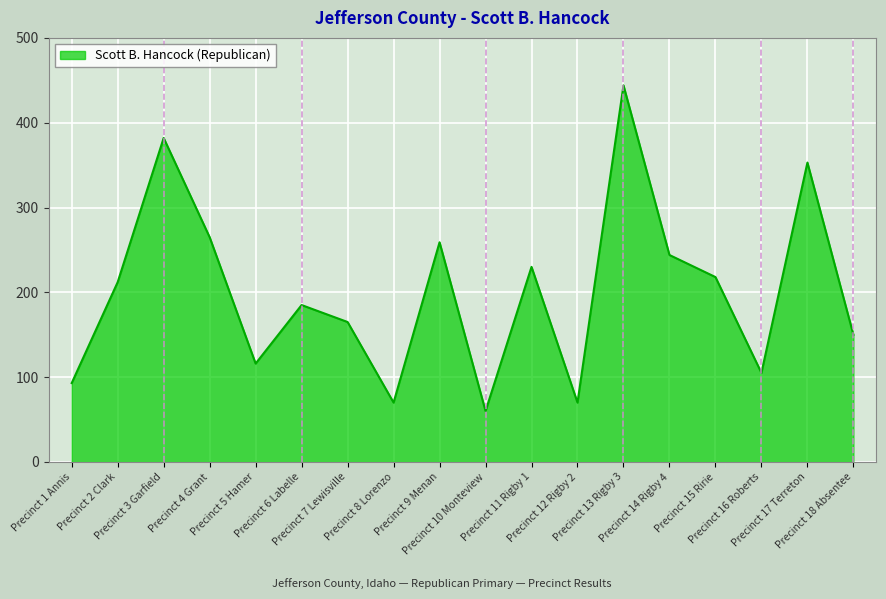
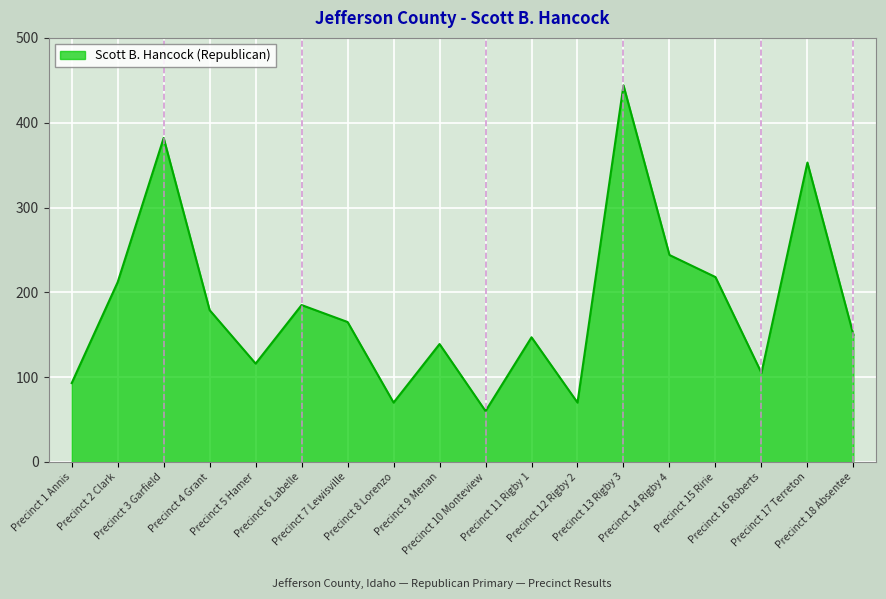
  {
    "Precinct 1 Annis": 90,
    "Precinct 2 Clark": 210,
    "Precinct 3 Garfield": 380,
-   "Precinct 4 Grant": 270,
+   "Precinct 4 Grant": 180,
    "Precinct 5 Hamer": 120,
    "Precinct 6 Labelle": 190,
    "Precinct 7 Lewisville": 170,
    "Precinct 8 Lorenzo": 70,
-   "Precinct 9 Menan": 260,
+   "Precinct 9 Menan": 140,
    "Precinct 10 Monteview": 60,
-   "Precinct 11 Rigby 1": 230,
+   "Precinct 11 Rigby 1": 150,
    "Precinct 12 Rigby 2": 70,
    "Precinct 13 Rigby 3": 440,
    "Precinct 14 Rigby 4": 240,
    "Precinct 15 Ririe": 220,
    "Precinct 16 Roberts": 110,
    "Precinct 17 Terreton": 350,
    "Precinct 18 Absentee": 150
  }
